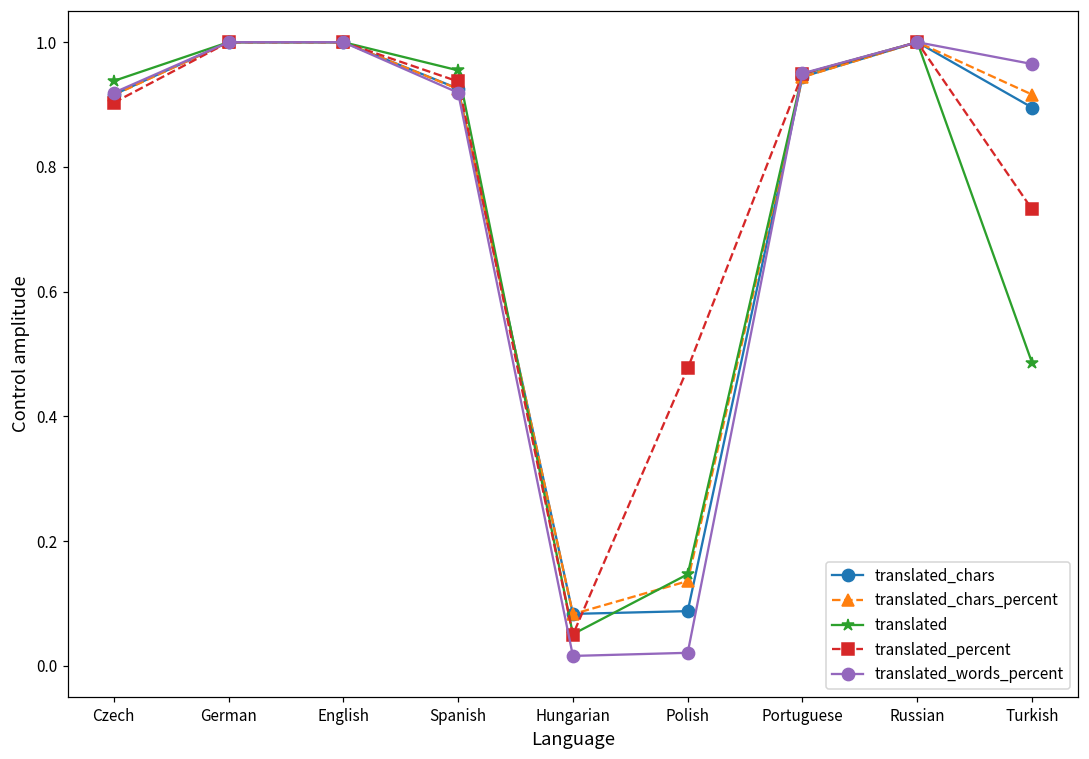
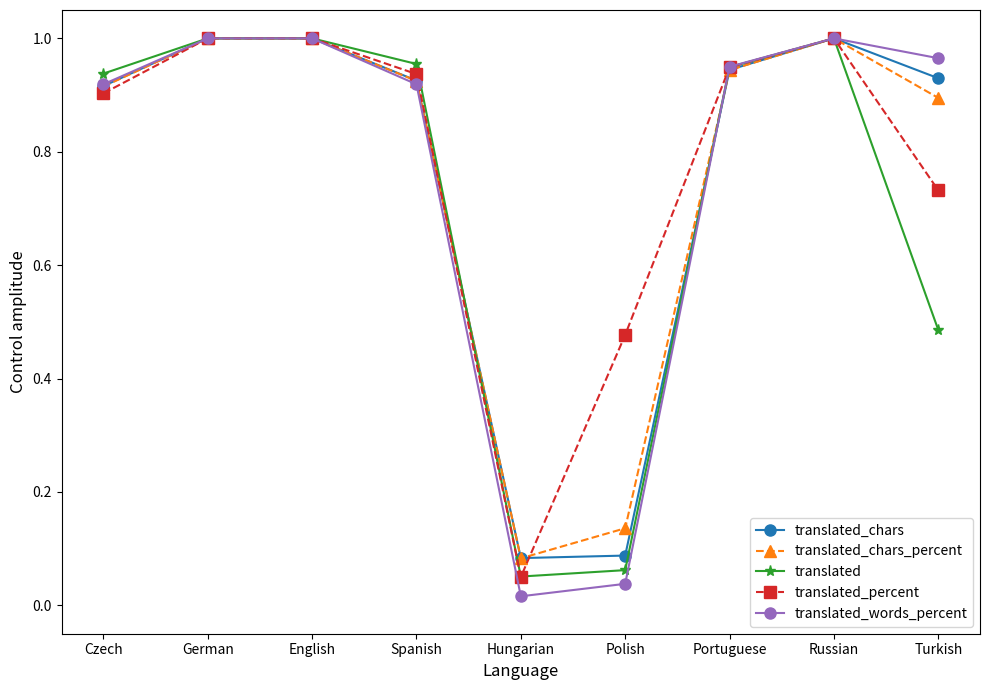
  {
    "translated_chars": {
      "Polish": 0.09,
-     "Turkish": 0.90
+     "Turkish": 0.93
    },
    "translated_chars_percent": {
      "Polish": 0.14,
-     "Turkish": 0.92
+     "Turkish": 0.90
    },
    "translated": {
      "Czech": 0.94,
      "Spanish": 0.95,
-     "Polish": 0.15,
+     "Polish": 0.06,
      "Turkish": 0.49
    },
    "translated_percent": {
      "Czech": 0.90,
      "Spanish": 0.94,
      "Polish": 0.48,
      "Turkish": 0.73
    },
    "translated_words_percent": {
      "Spanish": 0.92,
      "Hungarian": 0.02,
-     "Polish": 0.02,
+     "Polish": 0.04,
      "Turkish": 0.97
    }
  }
